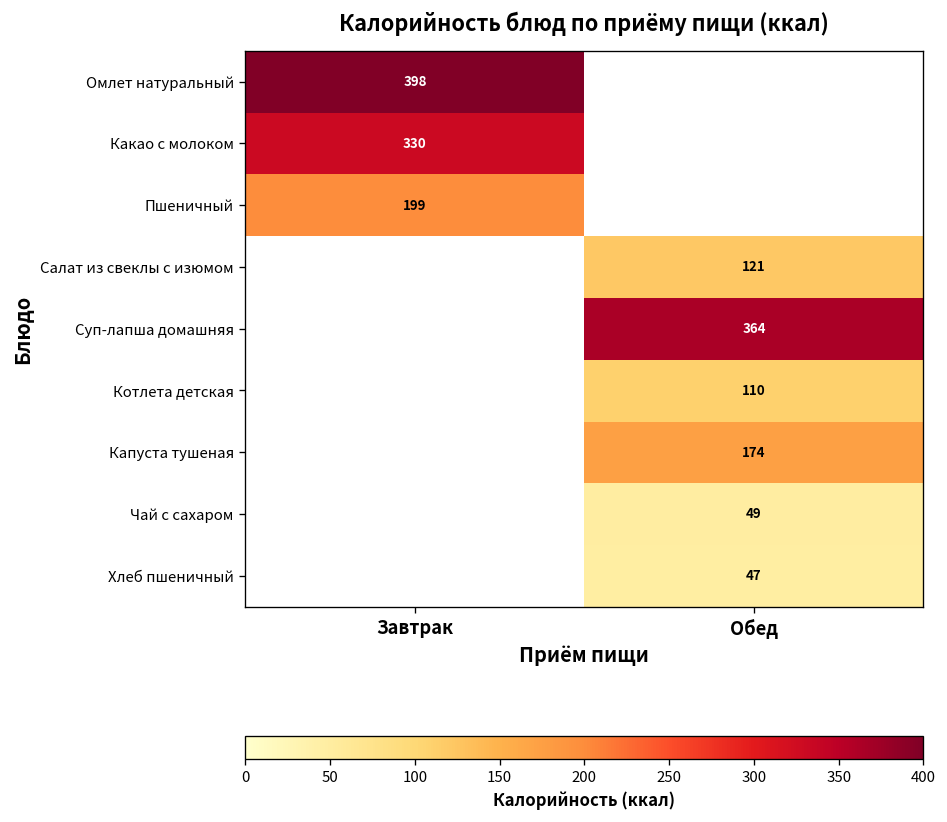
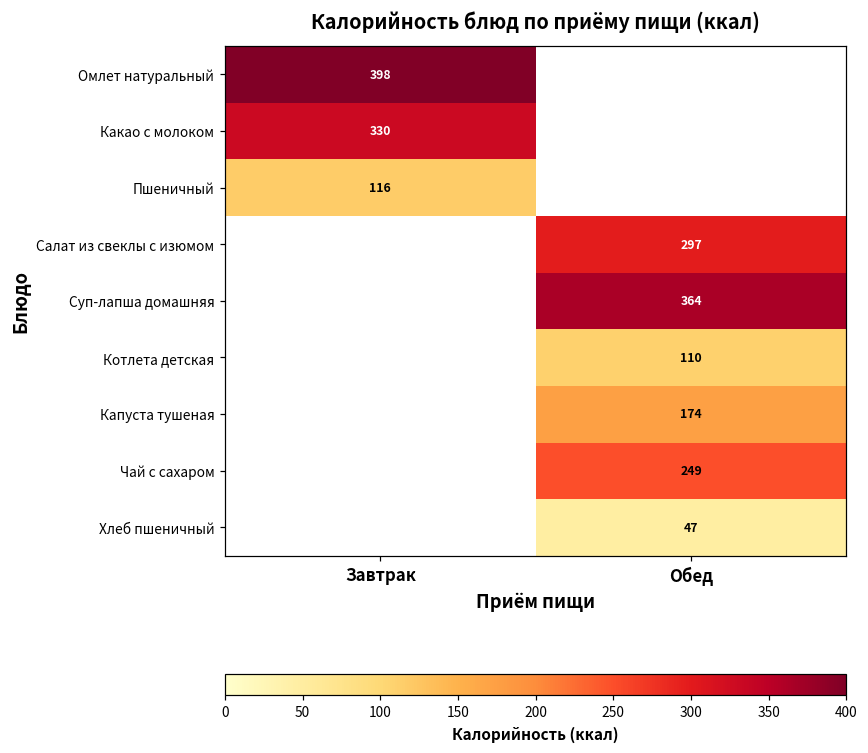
  {
    "Омлет натуральный": {
      "Завтрак": 398
    },
    "Какао с молоком": {
      "Завтрак": 330
    },
    "Пшеничный": {
-     "Завтрак": 199
+     "Завтрак": 116
    },
    "Салат из свеклы с изюмом": {
-     "Обед": 121
+     "Обед": 297
    },
    "Суп-лапша домашняя": {
      "Обед": 364
    },
    "Котлета детская": {
      "Обед": 110
    },
    "Капуста тушеная": {
      "Обед": 174
    },
    "Чай с сахаром": {
-     "Обед": 49
+     "Обед": 249
    },
    "Хлеб пшеничный": {
      "Обед": 47
    }
  }
